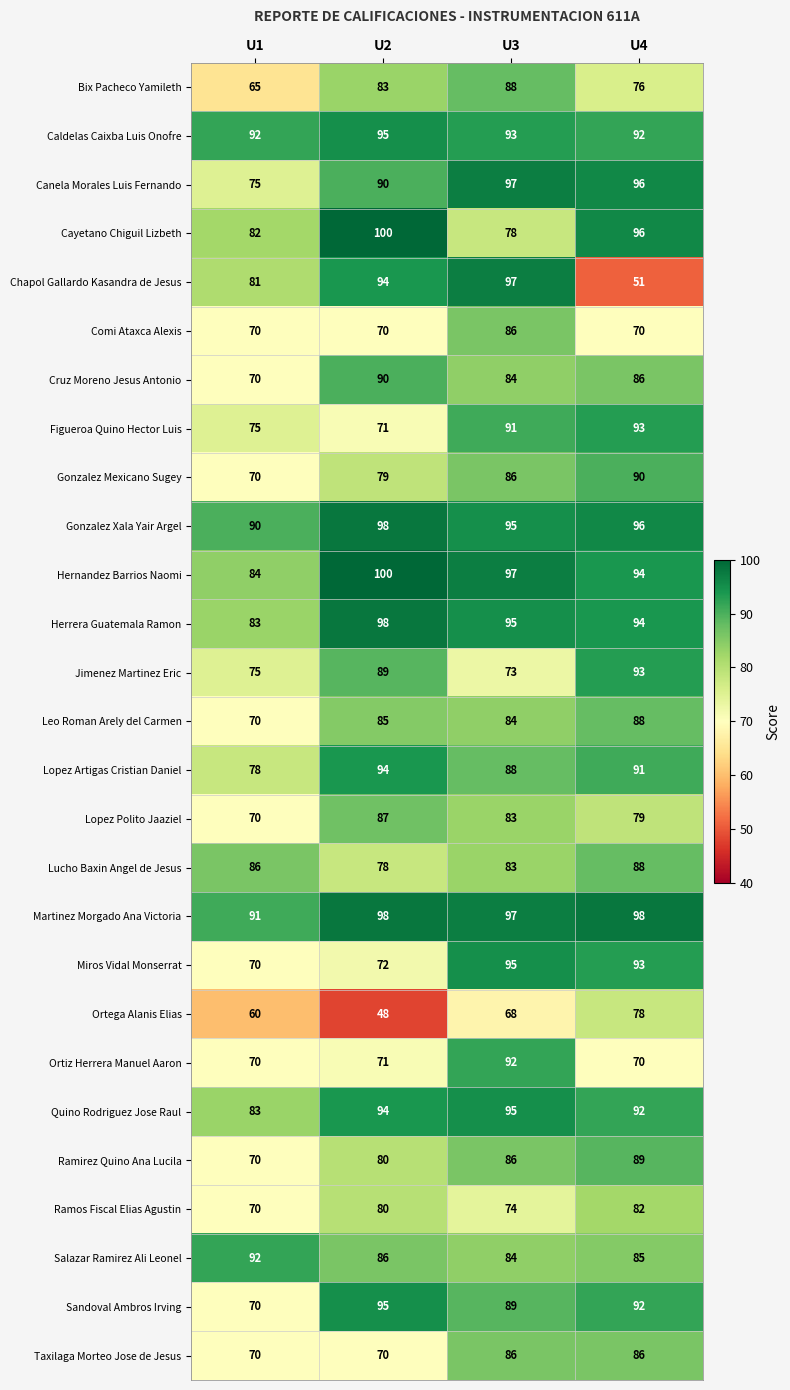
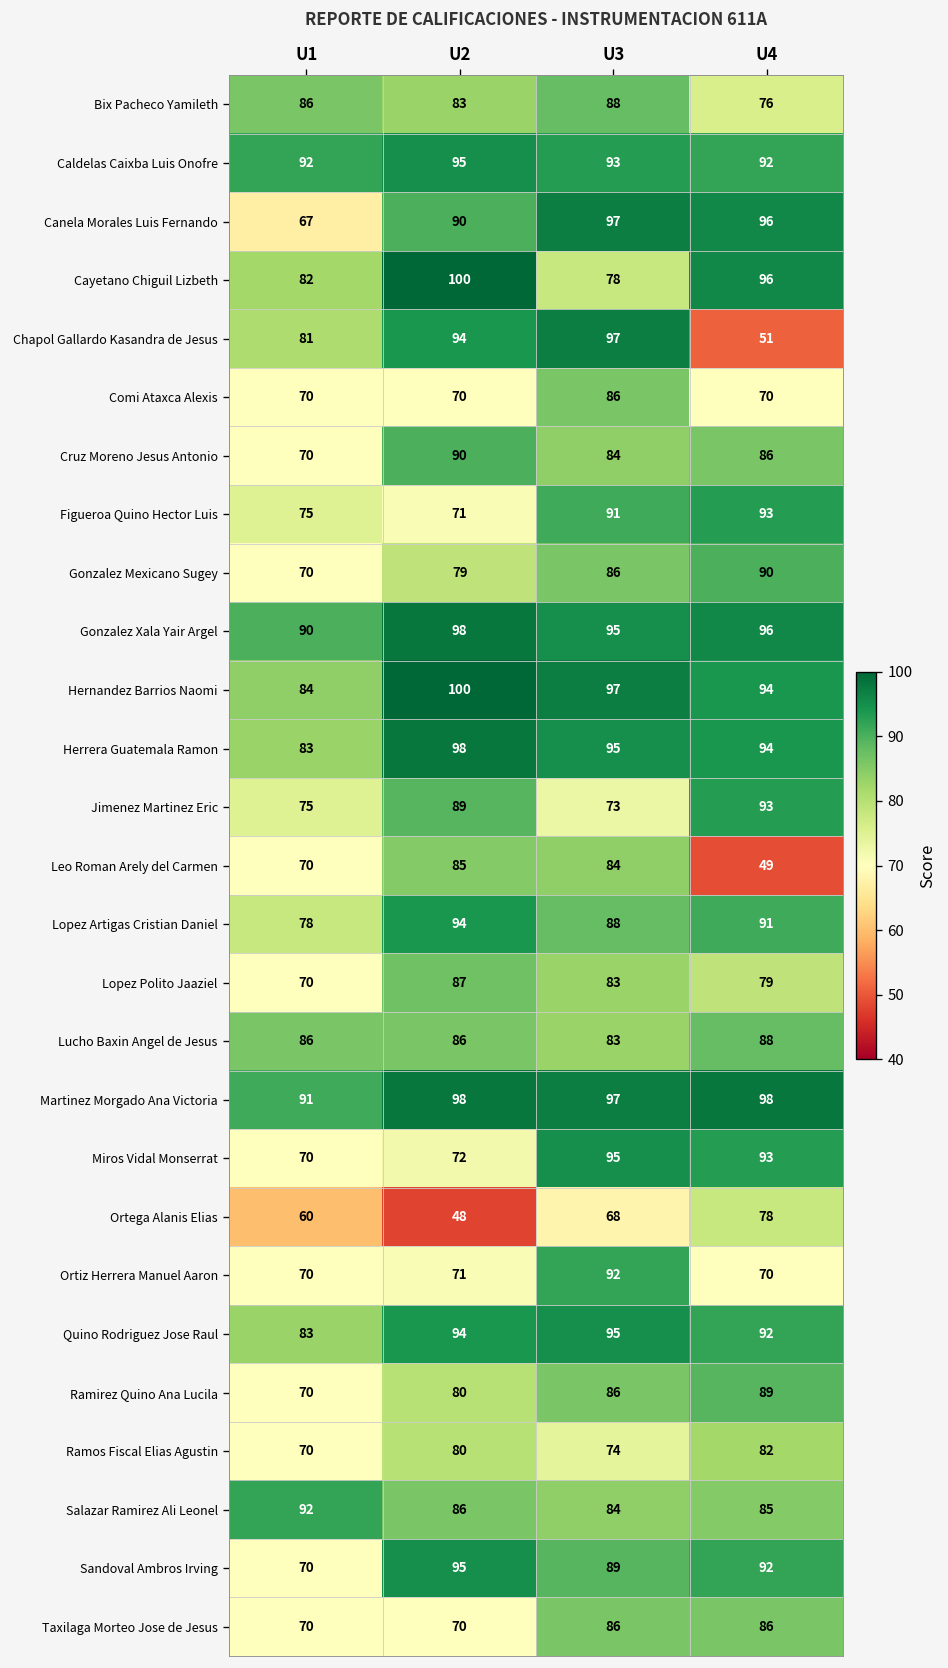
  {
    "Bix Pacheco Yamileth": {
-     "U1": 65,
+     "U1": 86,
      "U2": 83,
      "U3": 88,
      "U4": 76
    },
    "Caldelas Caixba Luis Onofre": {
      "U1": 92,
      "U2": 95,
      "U3": 93,
      "U4": 92
    },
    "Canela Morales Luis Fernando": {
-     "U1": 75,
+     "U1": 67,
      "U2": 90,
      "U3": 97,
      "U4": 96
    },
    "Cayetano Chiguil Lizbeth": {
      "U1": 82,
      "U2": 100,
      "U3": 78,
      "U4": 96
    },
    "Chapol Gallardo Kasandra de Jesus": {
      "U1": 81,
      "U2": 94,
      "U3": 97,
      "U4": 51
    },
    "Comi Ataxca Alexis": {
      "U1": 70,
      "U2": 70,
      "U3": 86,
      "U4": 70
    },
    "Cruz Moreno Jesus Antonio": {
      "U1": 70,
      "U2": 90,
      "U3": 84,
      "U4": 86
    },
    "Figueroa Quino Hector Luis": {
      "U1": 75,
      "U2": 71,
      "U3": 91,
      "U4": 93
    },
    "Gonzalez Mexicano Sugey": {
      "U1": 70,
      "U2": 79,
      "U3": 86,
      "U4": 90
    },
    "Gonzalez Xala Yair Argel": {
      "U1": 90,
      "U2": 98,
      "U3": 95,
      "U4": 96
    },
    "Hernandez Barrios Naomi": {
      "U1": 84,
      "U2": 100,
      "U3": 97,
      "U4": 94
    },
    "Herrera Guatemala Ramon": {
      "U1": 83,
      "U2": 98,
      "U3": 95,
      "U4": 94
    },
    "Jimenez Martinez Eric": {
      "U1": 75,
      "U2": 89,
      "U3": 73,
      "U4": 93
    },
    "Leo Roman Arely del Carmen": {
      "U1": 70,
      "U2": 85,
      "U3": 84,
-     "U4": 88
+     "U4": 49
    },
    "Lopez Artigas Cristian Daniel": {
      "U1": 78,
      "U2": 94,
      "U3": 88,
      "U4": 91
    },
    "Lopez Polito Jaaziel": {
      "U1": 70,
      "U2": 87,
      "U3": 83,
      "U4": 79
    },
    "Lucho Baxin Angel de Jesus": {
      "U1": 86,
-     "U2": 78,
+     "U2": 86,
      "U3": 83,
      "U4": 88
    },
    "Martinez Morgado Ana Victoria": {
      "U1": 91,
      "U2": 98,
      "U3": 97,
      "U4": 98
    },
    "Miros Vidal Monserrat": {
      "U1": 70,
      "U2": 72,
      "U3": 95,
      "U4": 93
    },
    "Ortega Alanis Elias": {
      "U1": 60,
      "U2": 48,
      "U3": 68,
      "U4": 78
    },
    "Ortiz Herrera Manuel Aaron": {
      "U1": 70,
      "U2": 71,
      "U3": 92,
      "U4": 70
    },
    "Quino Rodriguez Jose Raul": {
      "U1": 83,
      "U2": 94,
      "U3": 95,
      "U4": 92
    },
    "Ramirez Quino Ana Lucila": {
      "U1": 70,
      "U2": 80,
      "U3": 86,
      "U4": 89
    },
    "Ramos Fiscal Elias Agustin": {
      "U1": 70,
      "U2": 80,
      "U3": 74,
      "U4": 82
    },
    "Salazar Ramirez Ali Leonel": {
      "U1": 92,
      "U2": 86,
      "U3": 84,
      "U4": 85
    },
    "Sandoval Ambros Irving": {
      "U1": 70,
      "U2": 95,
      "U3": 89,
      "U4": 92
    },
    "Taxilaga Morteo Jose de Jesus": {
      "U1": 70,
      "U2": 70,
      "U3": 86,
      "U4": 86
    }
  }
